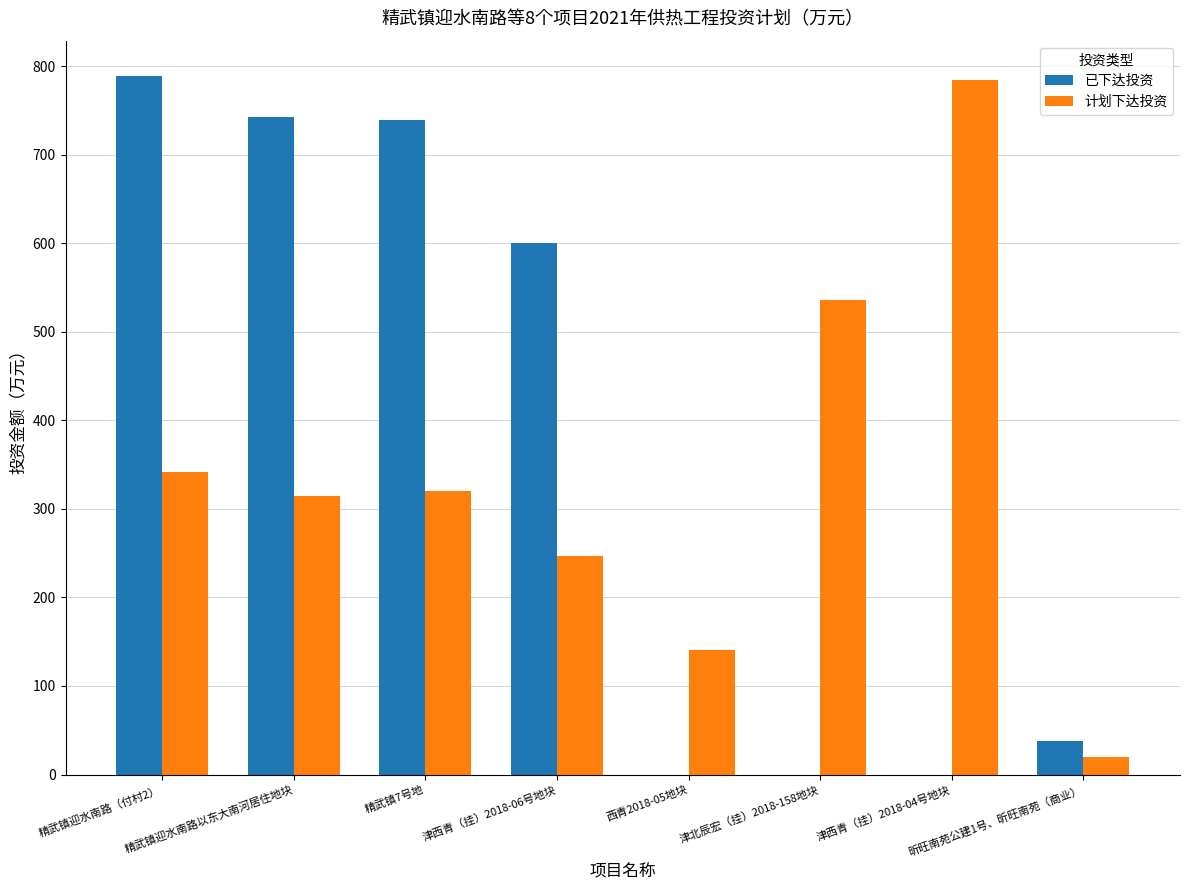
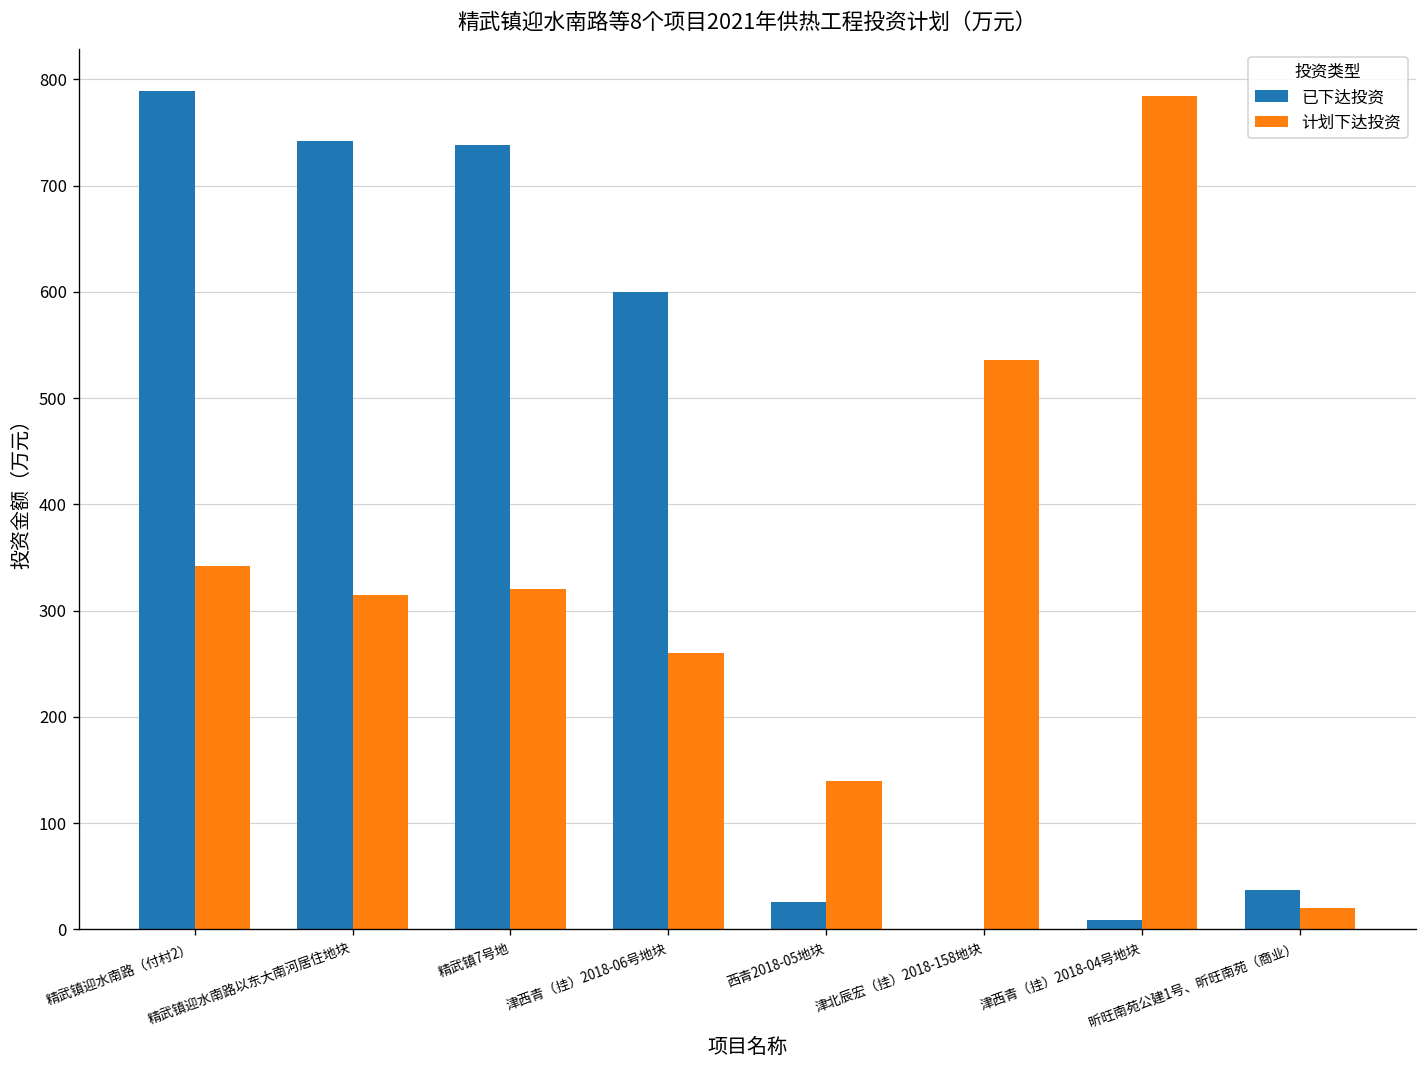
  {
    "已下达投资": {
      "精武镇迎水南路（付村2）": 790,
      "精武镇迎水南路以东大南河居住地块": 740,
      "精武镇7号地": 740,
      "津西青（挂）2018-06号地块": 600,
-     "西青2018-05地块": 0,
+     "西青2018-05地块": 30,
      "津北辰宏（挂）2018-158地块": 0,
-     "津西青（挂）2018-04号地块": 0,
+     "津西青（挂）2018-04号地块": 10,
      "昕旺南苑公建1号、昕旺南苑（商业）": 40
    },
    "计划下达投资": {
      "精武镇迎水南路（付村2）": 340,
      "精武镇迎水南路以东大南河居住地块": 310,
      "精武镇7号地": 320,
-     "津西青（挂）2018-06号地块": 250,
+     "津西青（挂）2018-06号地块": 260,
      "西青2018-05地块": 140,
      "津北辰宏（挂）2018-158地块": 540,
      "津西青（挂）2018-04号地块": 780,
      "昕旺南苑公建1号、昕旺南苑（商业）": 20
    }
  }
